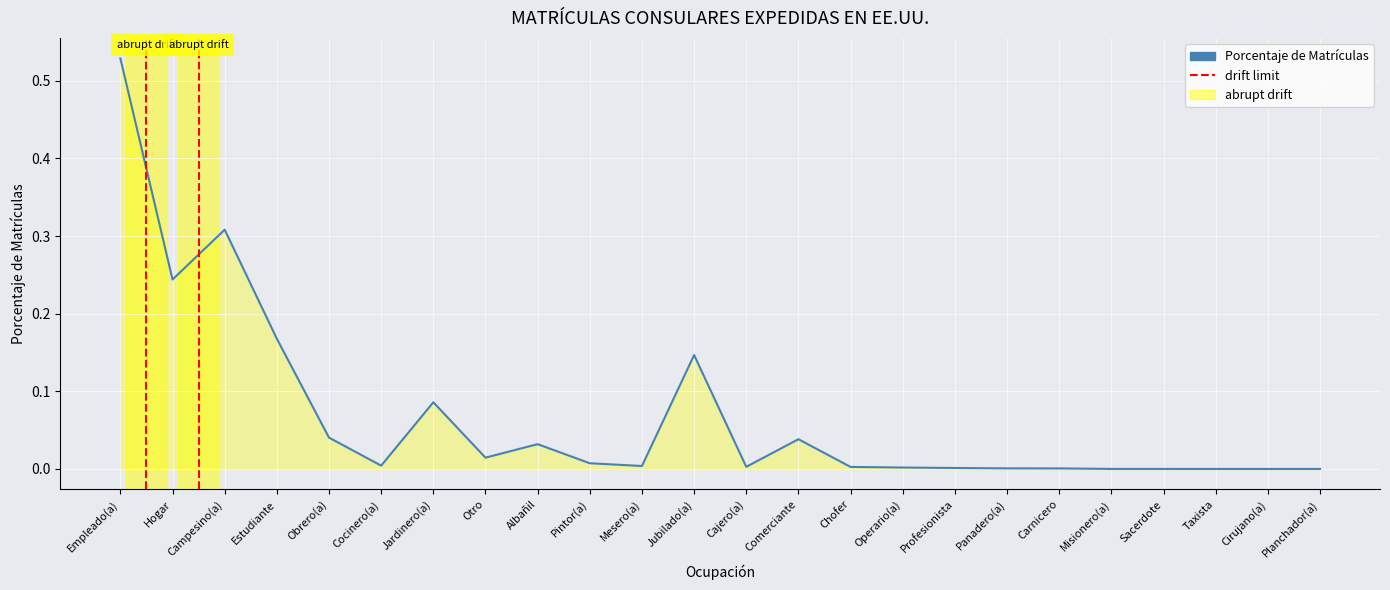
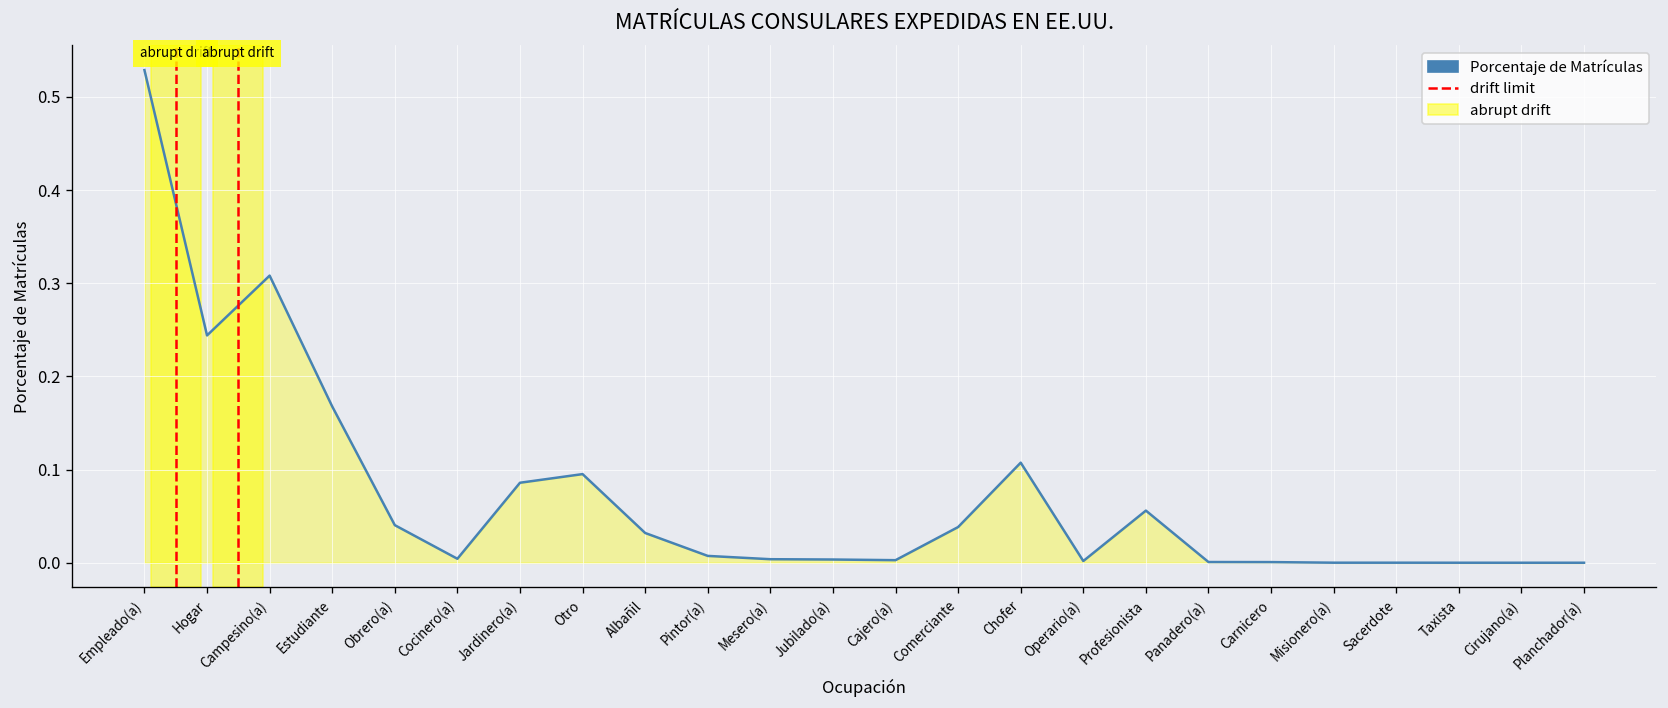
  {
    "Empleado(a)": 0.53,
    "Hogar": 0.24,
    "Campesino(a)": 0.31,
    "Estudiante": 0.17,
    "Obrero(a)": 0.04,
    "Cocinero(a)": 0.00,
    "Jardinero(a)": 0.09,
-   "Otro": 0.01,
+   "Otro": 0.10,
    "Albañil": 0.03,
    "Pintor(a)": 0.01,
    "Mesero(a)": 0.00,
-   "Jubilado(a)": 0.15,
+   "Jubilado(a)": 0.00,
    "Cajero(a)": 0.00,
    "Comerciante": 0.04,
-   "Chofer": 0.00,
+   "Chofer": 0.11,
    "Operario(a)": 0.00,
-   "Profesionista": 0.00,
+   "Profesionista": 0.06,
    "Panadero(a)": 0.00,
    "Carnicero": 0.00,
    "Misionero(a)": 0.00,
    "Sacerdote": 0.00,
    "Taxista": 0.00,
    "Cirujano(a)": 0.00,
    "Planchador(a)": 0.00
  }
